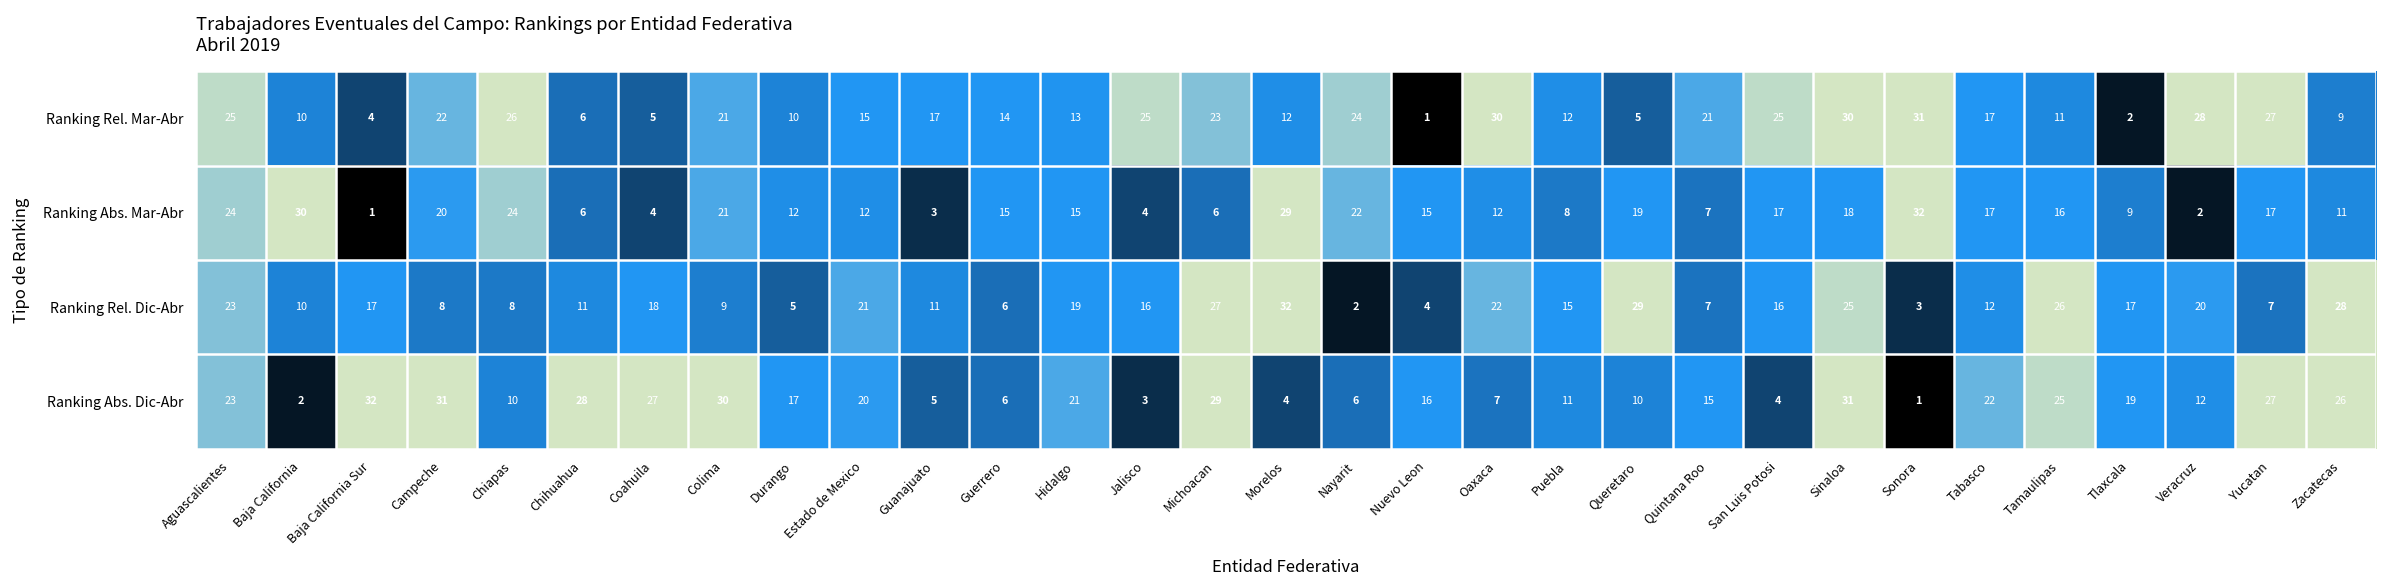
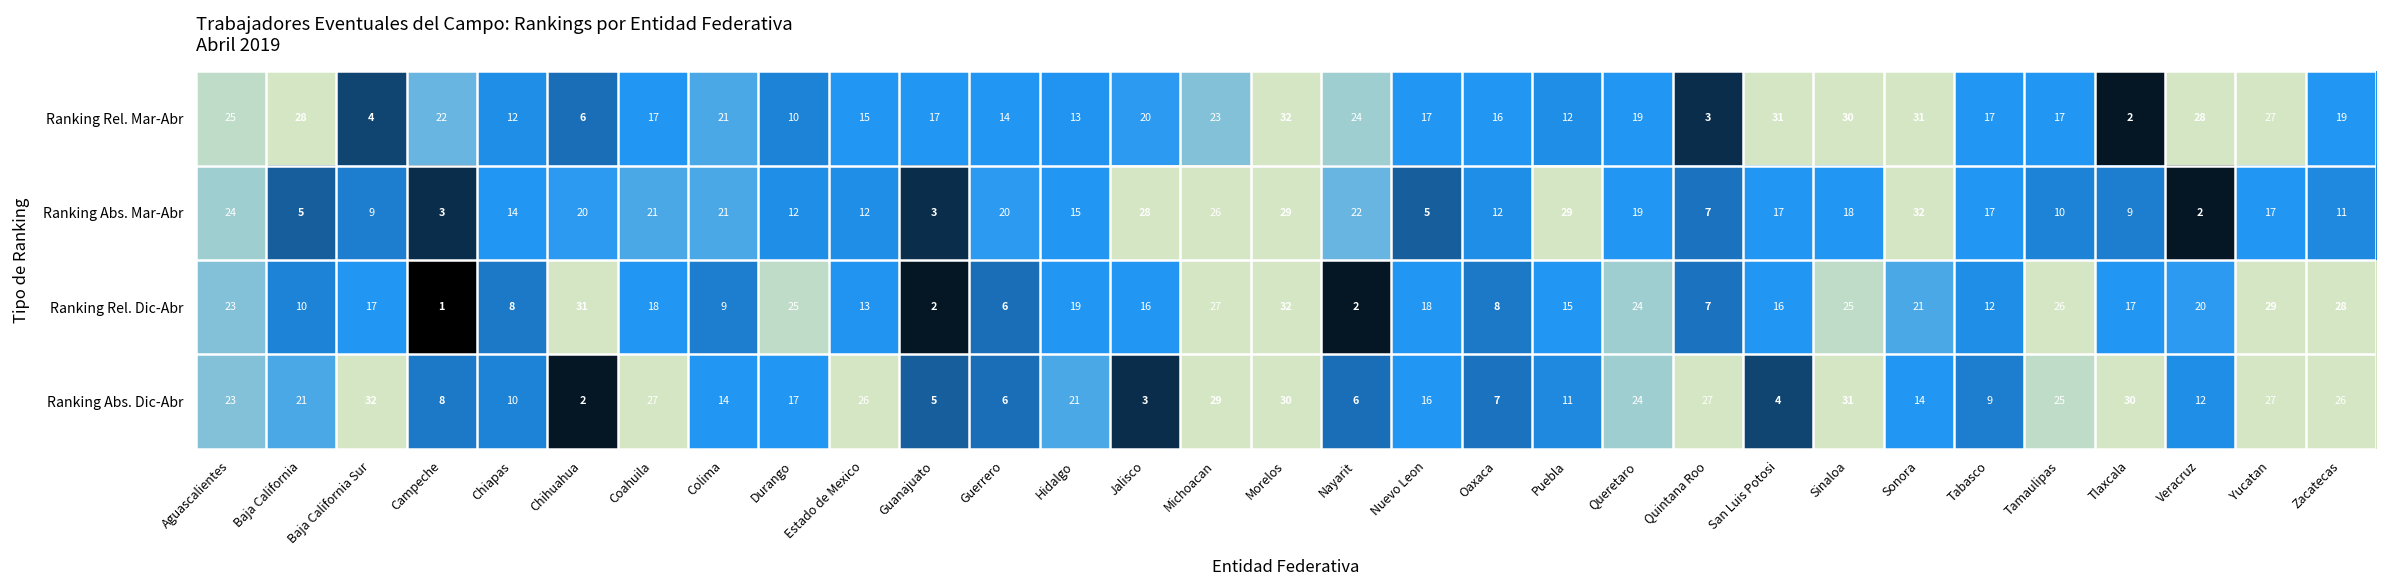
  {
    "Ranking Rel. Mar-Abr": {
      "Aguascalientes": 25,
-     "Baja California": 10,
+     "Baja California": 28,
      "Baja California Sur": 4,
      "Campeche": 22,
-     "Chiapas": 26,
+     "Chiapas": 12,
      "Chihuahua": 6,
-     "Coahuila": 5,
+     "Coahuila": 17,
      "Colima": 21,
      "Durango": 10,
      "Estado de Mexico": 15,
      "Guanajuato": 17,
      "Guerrero": 14,
      "Hidalgo": 13,
-     "Jalisco": 25,
+     "Jalisco": 20,
      "Michoacan": 23,
-     "Morelos": 12,
+     "Morelos": 32,
      "Nayarit": 24,
-     "Nuevo Leon": 1,
-     "Oaxaca": 30,
+     "Nuevo Leon": 17,
+     "Oaxaca": 16,
      "Puebla": 12,
-     "Queretaro": 5,
-     "Quintana Roo": 21,
-     "San Luis Potosi": 25,
+     "Queretaro": 19,
+     "Quintana Roo": 3,
+     "San Luis Potosi": 31,
      "Sinaloa": 30,
      "Sonora": 31,
      "Tabasco": 17,
-     "Tamaulipas": 11,
+     "Tamaulipas": 17,
      "Tlaxcala": 2,
      "Veracruz": 28,
      "Yucatan": 27,
-     "Zacatecas": 9
+     "Zacatecas": 19
    },
    "Ranking Abs. Mar-Abr": {
      "Aguascalientes": 24,
-     "Baja California": 30,
-     "Baja California Sur": 1,
-     "Campeche": 20,
-     "Chiapas": 24,
-     "Chihuahua": 6,
-     "Coahuila": 4,
+     "Baja California": 5,
+     "Baja California Sur": 9,
+     "Campeche": 3,
+     "Chiapas": 14,
+     "Chihuahua": 20,
+     "Coahuila": 21,
      "Colima": 21,
      "Durango": 12,
      "Estado de Mexico": 12,
      "Guanajuato": 3,
-     "Guerrero": 15,
+     "Guerrero": 20,
      "Hidalgo": 15,
-     "Jalisco": 4,
-     "Michoacan": 6,
+     "Jalisco": 28,
+     "Michoacan": 26,
      "Morelos": 29,
      "Nayarit": 22,
-     "Nuevo Leon": 15,
+     "Nuevo Leon": 5,
      "Oaxaca": 12,
-     "Puebla": 8,
+     "Puebla": 29,
      "Queretaro": 19,
      "Quintana Roo": 7,
      "San Luis Potosi": 17,
      "Sinaloa": 18,
      "Sonora": 32,
      "Tabasco": 17,
-     "Tamaulipas": 16,
+     "Tamaulipas": 10,
      "Tlaxcala": 9,
      "Veracruz": 2,
      "Yucatan": 17,
      "Zacatecas": 11
    },
    "Ranking Rel. Dic-Abr": {
      "Aguascalientes": 23,
      "Baja California": 10,
      "Baja California Sur": 17,
-     "Campeche": 8,
+     "Campeche": 1,
      "Chiapas": 8,
-     "Chihuahua": 11,
+     "Chihuahua": 31,
      "Coahuila": 18,
      "Colima": 9,
-     "Durango": 5,
-     "Estado de Mexico": 21,
-     "Guanajuato": 11,
+     "Durango": 25,
+     "Estado de Mexico": 13,
+     "Guanajuato": 2,
      "Guerrero": 6,
      "Hidalgo": 19,
      "Jalisco": 16,
      "Michoacan": 27,
      "Morelos": 32,
      "Nayarit": 2,
-     "Nuevo Leon": 4,
-     "Oaxaca": 22,
+     "Nuevo Leon": 18,
+     "Oaxaca": 8,
      "Puebla": 15,
-     "Queretaro": 29,
+     "Queretaro": 24,
      "Quintana Roo": 7,
      "San Luis Potosi": 16,
      "Sinaloa": 25,
-     "Sonora": 3,
+     "Sonora": 21,
      "Tabasco": 12,
      "Tamaulipas": 26,
      "Tlaxcala": 17,
      "Veracruz": 20,
-     "Yucatan": 7,
+     "Yucatan": 29,
      "Zacatecas": 28
    },
    "Ranking Abs. Dic-Abr": {
      "Aguascalientes": 23,
-     "Baja California": 2,
+     "Baja California": 21,
      "Baja California Sur": 32,
-     "Campeche": 31,
+     "Campeche": 8,
      "Chiapas": 10,
-     "Chihuahua": 28,
+     "Chihuahua": 2,
      "Coahuila": 27,
-     "Colima": 30,
+     "Colima": 14,
      "Durango": 17,
-     "Estado de Mexico": 20,
+     "Estado de Mexico": 26,
      "Guanajuato": 5,
      "Guerrero": 6,
      "Hidalgo": 21,
      "Jalisco": 3,
      "Michoacan": 29,
-     "Morelos": 4,
+     "Morelos": 30,
      "Nayarit": 6,
      "Nuevo Leon": 16,
      "Oaxaca": 7,
      "Puebla": 11,
-     "Queretaro": 10,
-     "Quintana Roo": 15,
+     "Queretaro": 24,
+     "Quintana Roo": 27,
      "San Luis Potosi": 4,
      "Sinaloa": 31,
-     "Sonora": 1,
-     "Tabasco": 22,
+     "Sonora": 14,
+     "Tabasco": 9,
      "Tamaulipas": 25,
-     "Tlaxcala": 19,
+     "Tlaxcala": 30,
      "Veracruz": 12,
      "Yucatan": 27,
      "Zacatecas": 26
    }
  }
